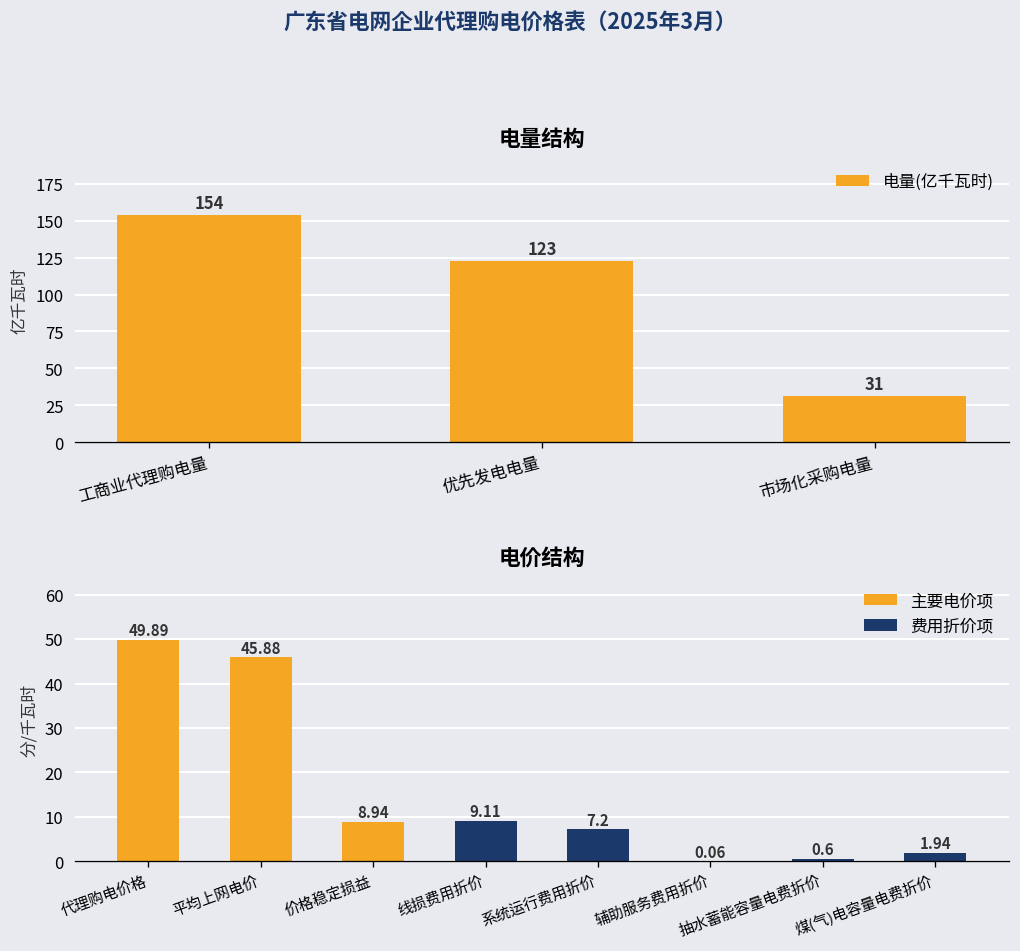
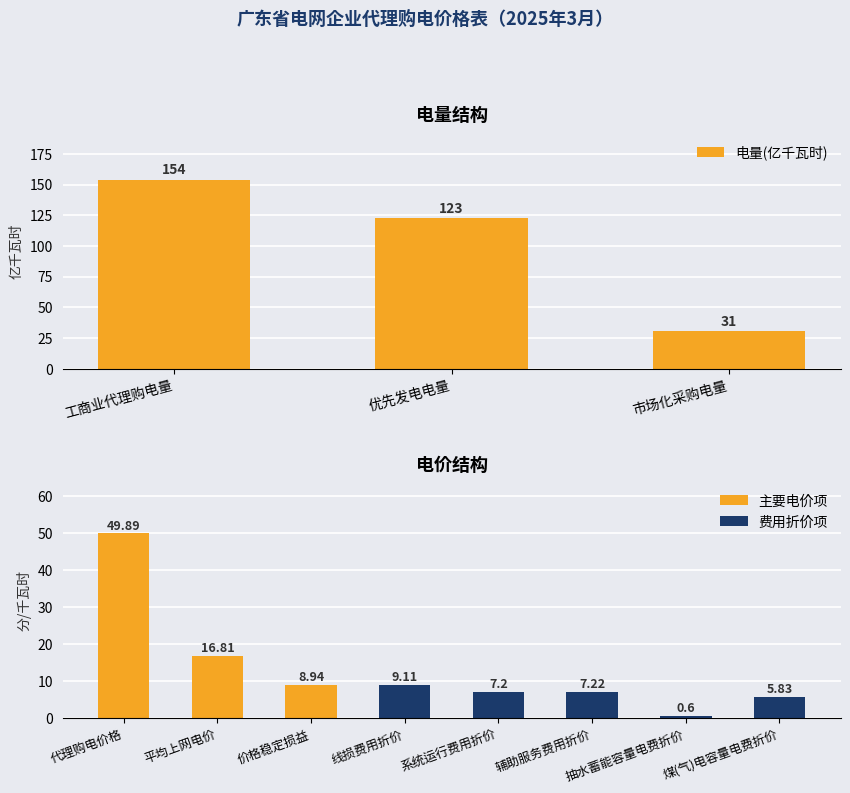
  {
    "电量结构": {
      "工商业代理购电量": 154,
      "优先发电电量": 123,
      "市场化采购电量": 31
    },
    "电价结构": {
      "主要电价项": {
        "代理购电价格": 49.89,
-       "平均上网电价": 45.88,
+       "平均上网电价": 16.81,
        "价格稳定损益": 8.94
      },
      "费用折价项": {
        "线损费用折价": 9.11,
        "系统运行费用折价": 7.2,
-       "辅助服务费用折价": 0.06,
+       "辅助服务费用折价": 7.22,
        "抽水蓄能容量电费折价": 0.6,
-       "煤(气)电容量电费折价": 1.94
+       "煤(气)电容量电费折价": 5.83
      }
    }
  }
